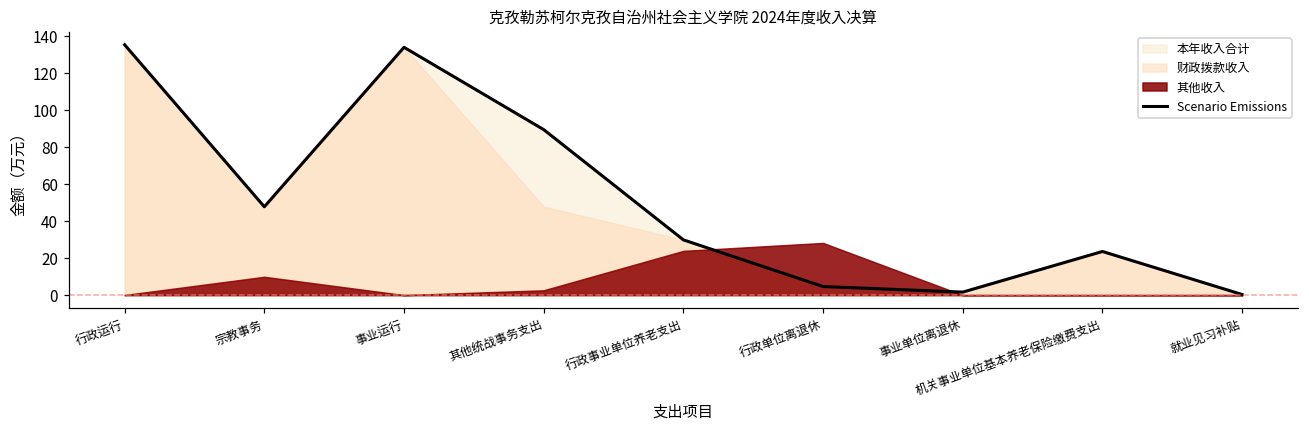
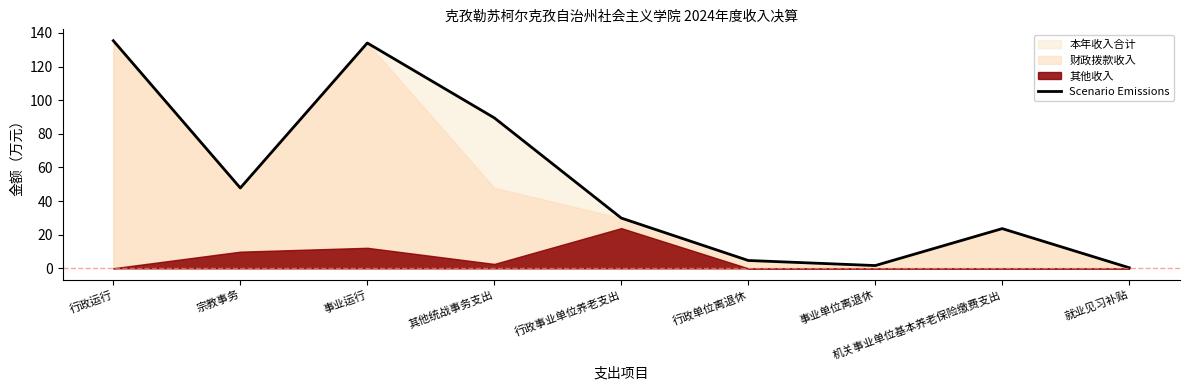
  {
    "其他收入": {
      "宗教事务": 10,
-     "事业运行": 0,
+     "事业运行": 12,
      "其他统战事务支出": 3,
      "行政事业单位养老支出": 24,
-     "行政单位离退休": 28,
+     "行政单位离退休": 0,
      "事业单位离退休": 0,
      "机关事业单位基本养老保险缴费支出": 0
    }
  }
